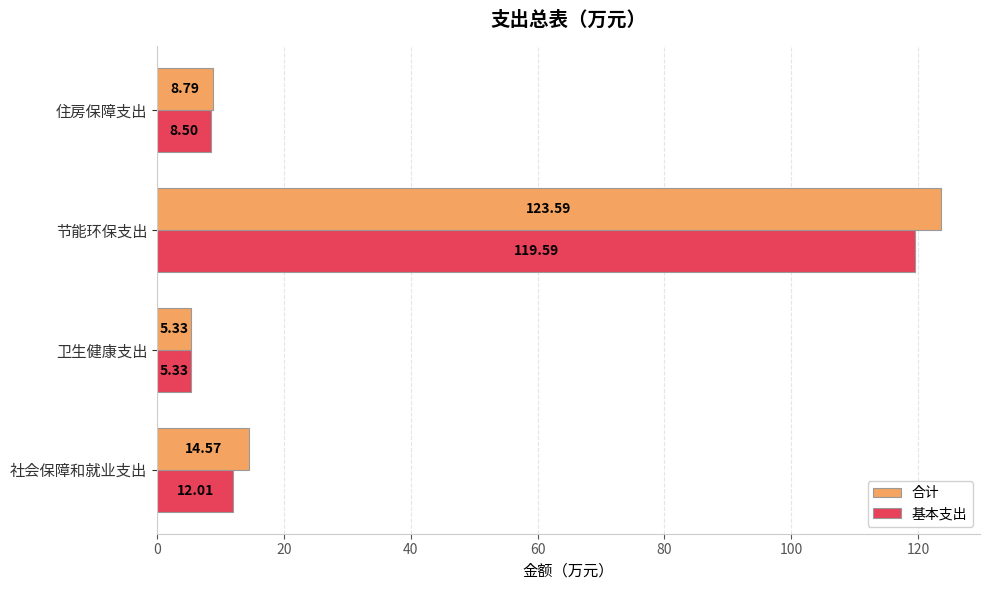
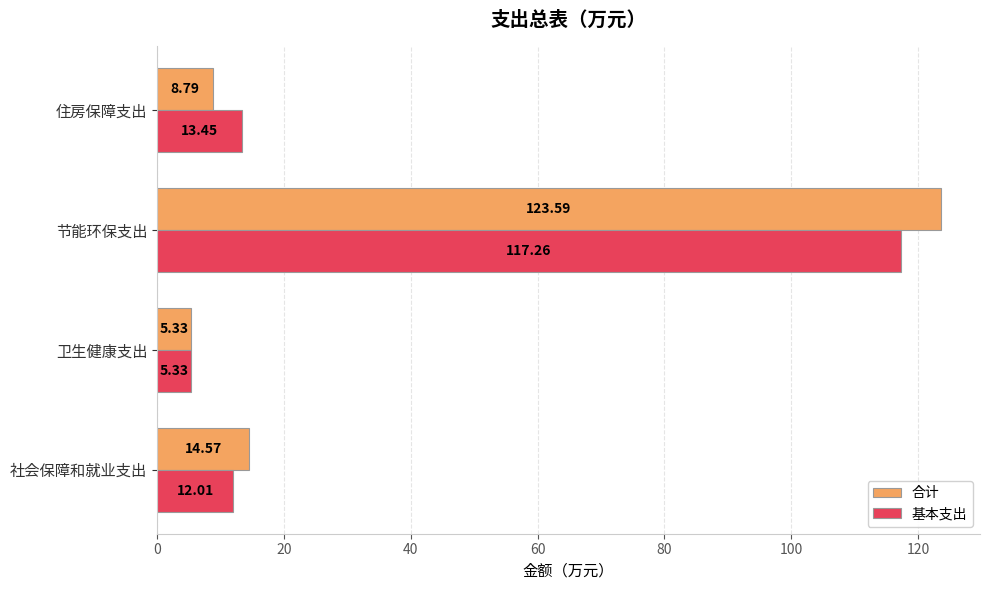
  {
    "合计": {
      "住房保障支出": 8.79,
      "节能环保支出": 123.59,
      "卫生健康支出": 5.33,
      "社会保障和就业支出": 14.57
    },
    "基本支出": {
-     "住房保障支出": 8.50,
-     "节能环保支出": 119.59,
+     "住房保障支出": 13.45,
+     "节能环保支出": 117.26,
      "卫生健康支出": 5.33,
      "社会保障和就业支出": 12.01
    }
  }
